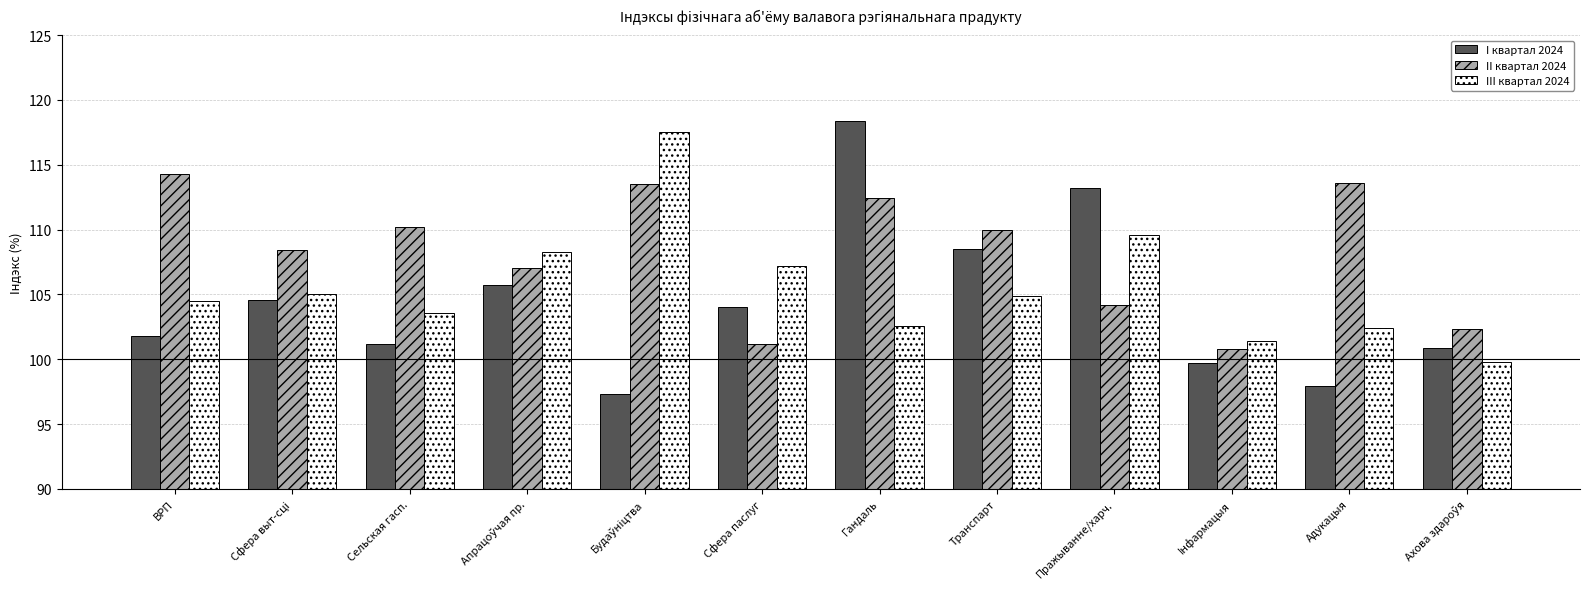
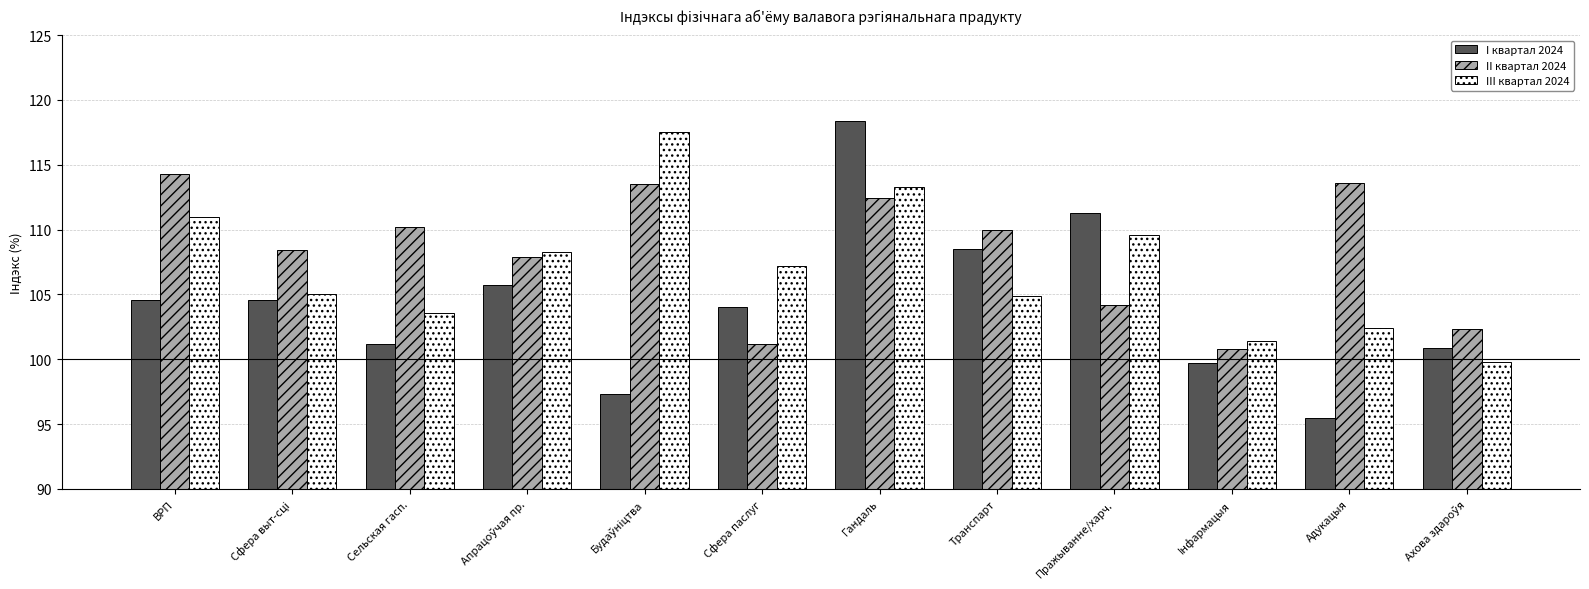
  {
    "I квартал 2024": {
-     "ВРП": 101.8,
+     "ВРП": 104.6,
      "Сфера выт-сці": 104.6,
      "Сельская гасп.": 101.2,
      "Апрацоўчая пр.": 105.7,
      "Будаўніцтва": 97.3,
      "Сфера паслуг": 104.0,
      "Гандаль": 118.4,
      "Транспарт": 108.5,
-     "Пражыванне/харч.": 113.2,
+     "Пражыванне/харч.": 111.3,
      "Інфармацыя": 99.7,
-     "Адукацыя": 97.9,
+     "Адукацыя": 95.5,
      "Ахова здароўя": 100.9
    },
    "II квартал 2024": {
      "ВРП": 114.3,
      "Сфера выт-сці": 108.4,
      "Сельская гасп.": 110.2,
-     "Апрацоўчая пр.": 107.0,
+     "Апрацоўчая пр.": 107.9,
      "Будаўніцтва": 113.5,
      "Сфера паслуг": 101.2,
      "Гандаль": 112.4,
      "Транспарт": 110.0,
      "Пражыванне/харч.": 104.2,
      "Інфармацыя": 100.8,
      "Адукацыя": 113.6,
      "Ахова здароўя": 102.3
    },
    "III квартал 2024": {
-     "ВРП": 104.5,
+     "ВРП": 111.0,
      "Сфера выт-сці": 105.0,
      "Сельская гасп.": 103.6,
      "Апрацоўчая пр.": 108.3,
      "Будаўніцтва": 117.5,
      "Сфера паслуг": 107.2,
-     "Гандаль": 102.6,
+     "Гандаль": 113.3,
      "Транспарт": 104.9,
      "Пражыванне/харч.": 109.6,
      "Інфармацыя": 101.4,
      "Адукацыя": 102.4,
      "Ахова здароўя": 99.8
    }
  }
